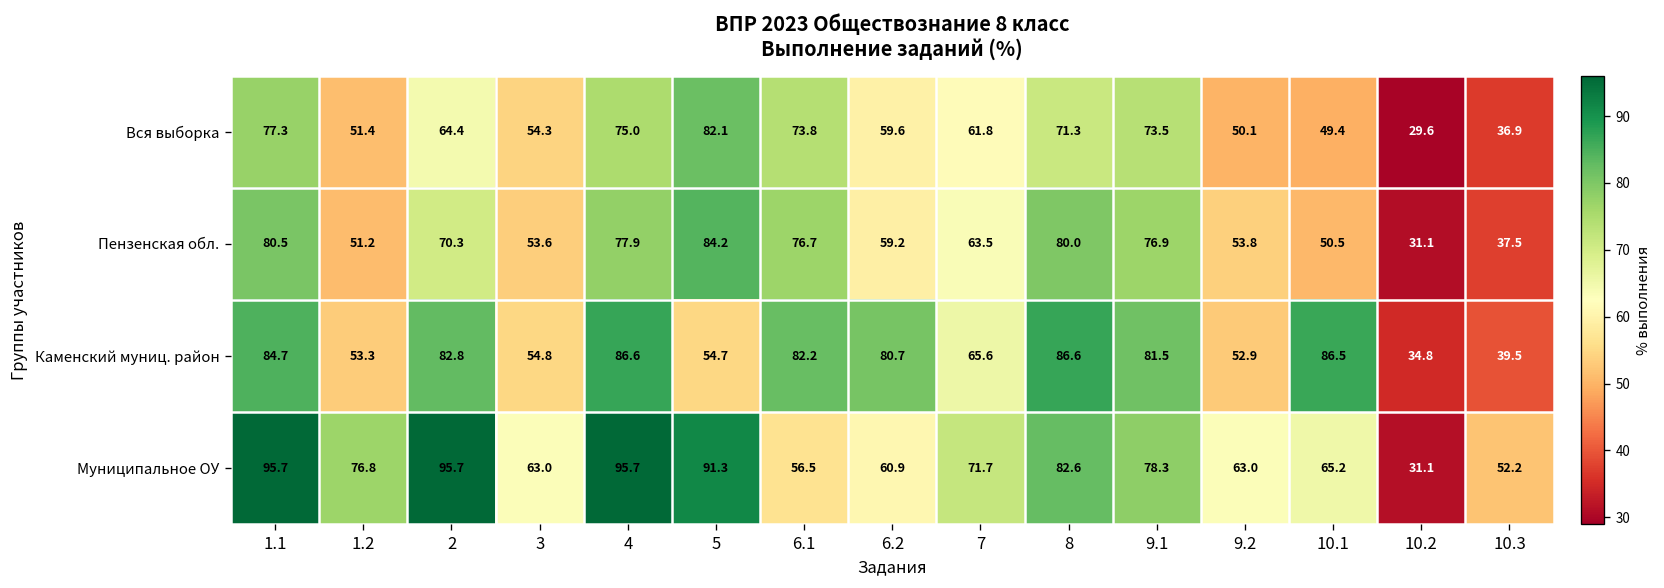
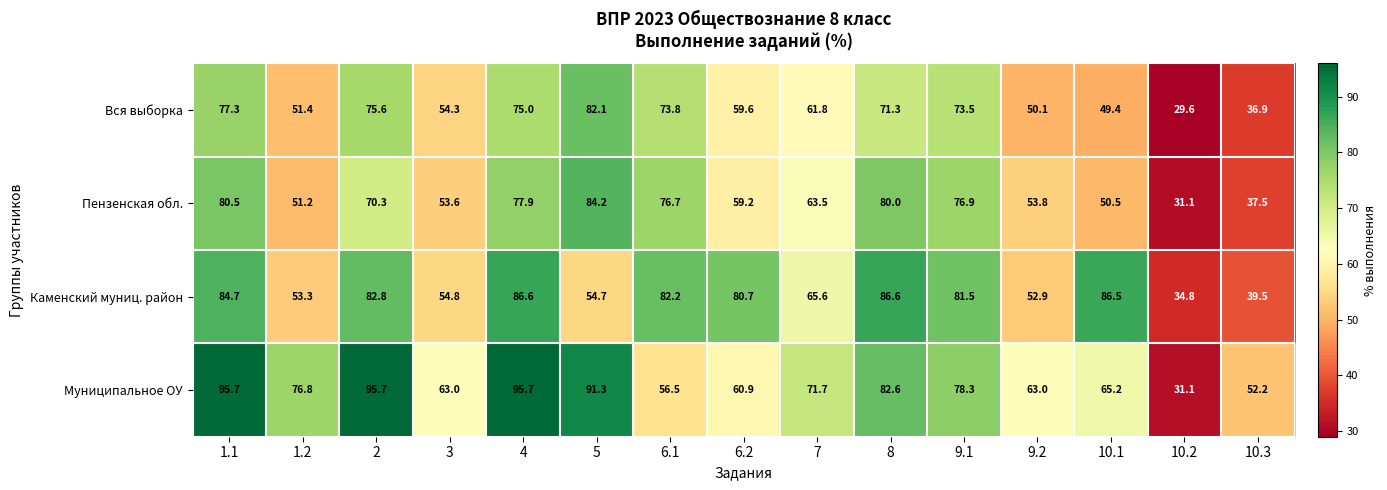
  {
    "Вся выборка": {
      "1.1": 77.3,
      "1.2": 51.4,
-     "2": 64.4,
+     "2": 75.6,
      "3": 54.3,
      "4": 75.0,
      "5": 82.1,
      "6.1": 73.8,
      "6.2": 59.6,
      "7": 61.8,
      "8": 71.3,
      "9.1": 73.5,
      "9.2": 50.1,
      "10.1": 49.4,
      "10.2": 29.6,
      "10.3": 36.9
    },
    "Пензенская обл.": {
      "1.1": 80.5,
      "1.2": 51.2,
      "2": 70.3,
      "3": 53.6,
      "4": 77.9,
      "5": 84.2,
      "6.1": 76.7,
      "6.2": 59.2,
      "7": 63.5,
      "8": 80.0,
      "9.1": 76.9,
      "9.2": 53.8,
      "10.1": 50.5,
      "10.2": 31.1,
      "10.3": 37.5
    },
    "Каменский муниц. район": {
      "1.1": 84.7,
      "1.2": 53.3,
      "2": 82.8,
      "3": 54.8,
      "4": 86.6,
      "5": 54.7,
      "6.1": 82.2,
      "6.2": 80.7,
      "7": 65.6,
      "8": 86.6,
      "9.1": 81.5,
      "9.2": 52.9,
      "10.1": 86.5,
      "10.2": 34.8,
      "10.3": 39.5
    },
    "Муниципальное ОУ": {
      "1.1": 95.7,
      "1.2": 76.8,
      "2": 95.7,
      "3": 63.0,
      "4": 95.7,
      "5": 91.3,
      "6.1": 56.5,
      "6.2": 60.9,
      "7": 71.7,
      "8": 82.6,
      "9.1": 78.3,
      "9.2": 63.0,
      "10.1": 65.2,
      "10.2": 31.1,
      "10.3": 52.2
    }
  }
